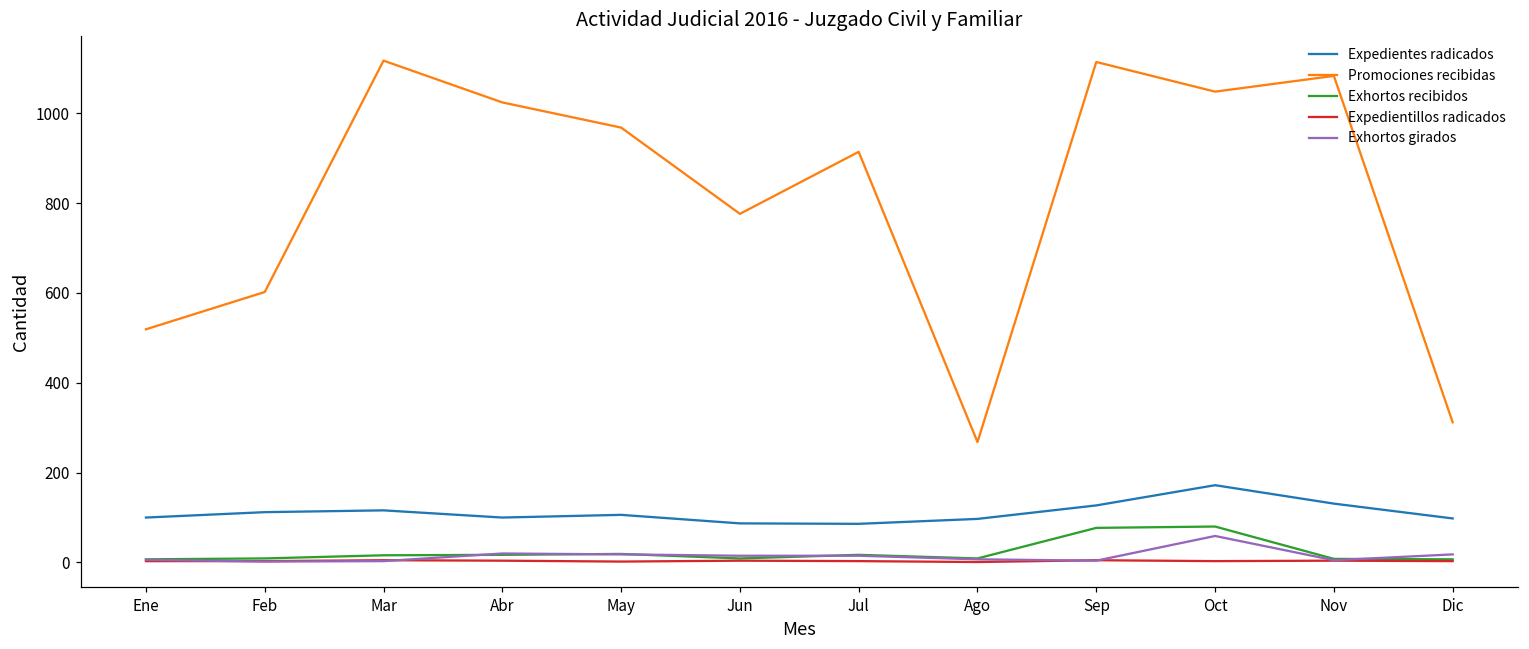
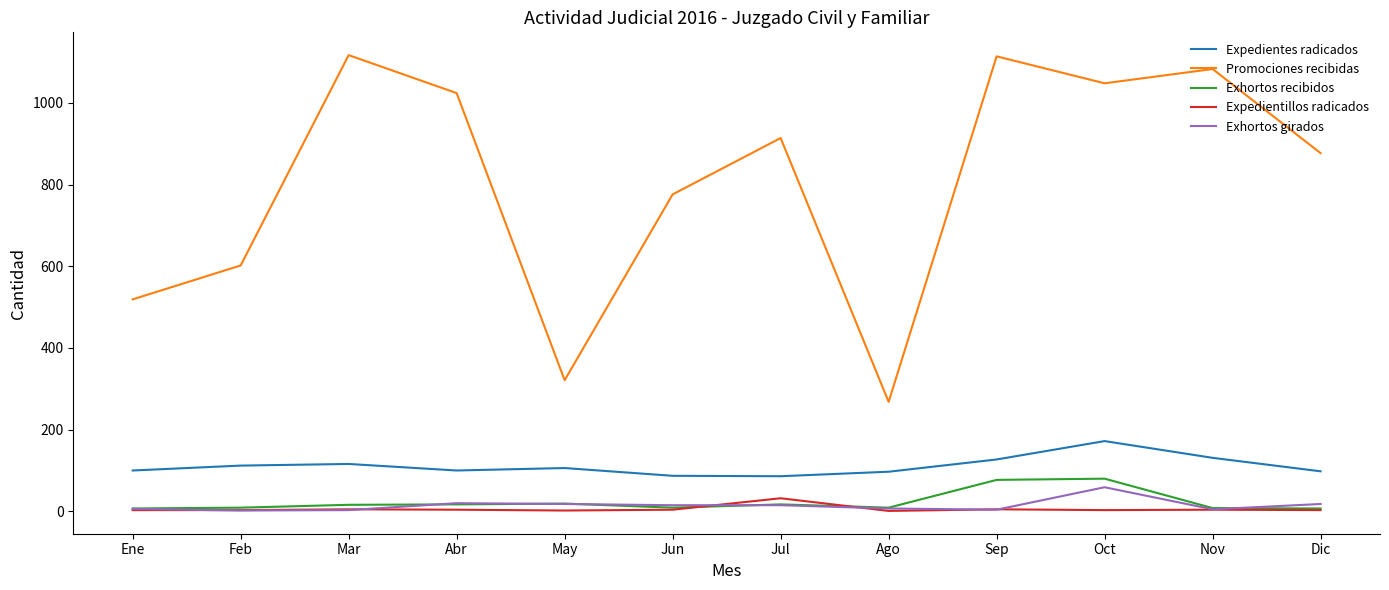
  {
    "Expedientes radicados": {
      "Ene": 100,
      "Feb": 110,
      "Mar": 120,
      "Abr": 100,
      "May": 110,
      "Jun": 90,
      "Jul": 90,
      "Ago": 100,
      "Sep": 130,
      "Oct": 170,
      "Nov": 130,
      "Dic": 100
    },
    "Promociones recibidas": {
      "Ene": 520,
      "Feb": 600,
      "Mar": 1120,
      "Abr": 1020,
-     "May": 970,
+     "May": 320,
      "Jun": 780,
      "Jul": 910,
      "Ago": 270,
      "Sep": 1110,
      "Oct": 1050,
      "Nov": 1080,
-     "Dic": 310
+     "Dic": 880
    },
    "Exhortos recibidos": {
      "Mar": 20,
      "Sep": 80,
      "Oct": 80
    },
    "Expedientillos radicados": {
      "Abr": 0,
      "May": 0,
-     "Jul": 0,
+     "Jul": 30,
      "Oct": 0
    },
    "Exhortos girados": {
      "Oct": 60,
      "Dic": 20
    }
  }
